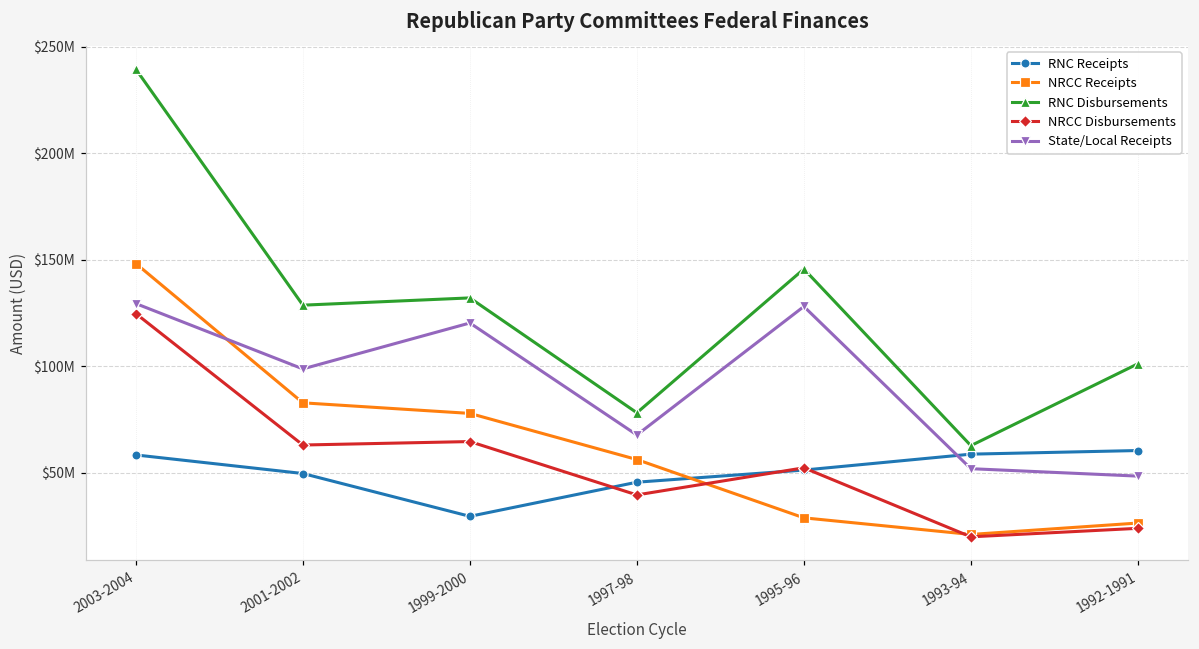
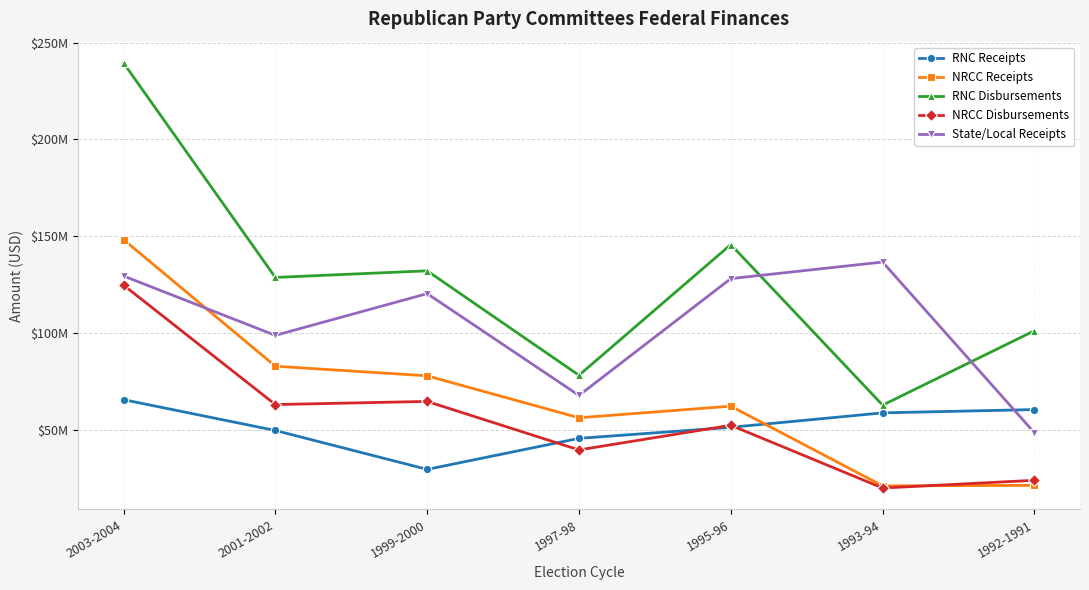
  {
    "RNC Receipts": {
-     "2003-2004": "$58000000",
+     "2003-2004": "$66000000",
      "2001-2002": "$50000000",
      "1999-2000": "$30000000",
      "1997-98": "$46000000",
      "1993-94": "$59000000",
      "1992-1991": "$61000000"
    },
    "NRCC Receipts": {
      "2003-2004": "$148000000",
      "2001-2002": "$83000000",
      "1999-2000": "$78000000",
      "1997-98": "$56000000",
-     "1995-96": "$29000000",
-     "1992-1991": "$26000000"
+     "1995-96": "$62000000",
+     "1992-1991": "$21000000"
    },
    "RNC Disbursements": {
      "2003-2004": "$239000000",
      "2001-2002": "$129000000",
      "1999-2000": "$132000000",
      "1997-98": "$78000000",
      "1995-96": "$146000000",
      "1993-94": "$63000000",
      "1992-1991": "$101000000"
    },
    "NRCC Disbursements": {
      "2003-2004": "$125000000",
      "2001-2002": "$63000000",
      "1999-2000": "$65000000",
      "1997-98": "$40000000",
      "1992-1991": "$24000000"
    },
    "State/Local Receipts": {
      "2003-2004": "$129000000",
      "2001-2002": "$99000000",
      "1999-2000": "$120000000",
      "1997-98": "$68000000",
      "1995-96": "$128000000",
-     "1993-94": "$52000000",
+     "1993-94": "$137000000",
      "1992-1991": "$49000000"
    }
  }
